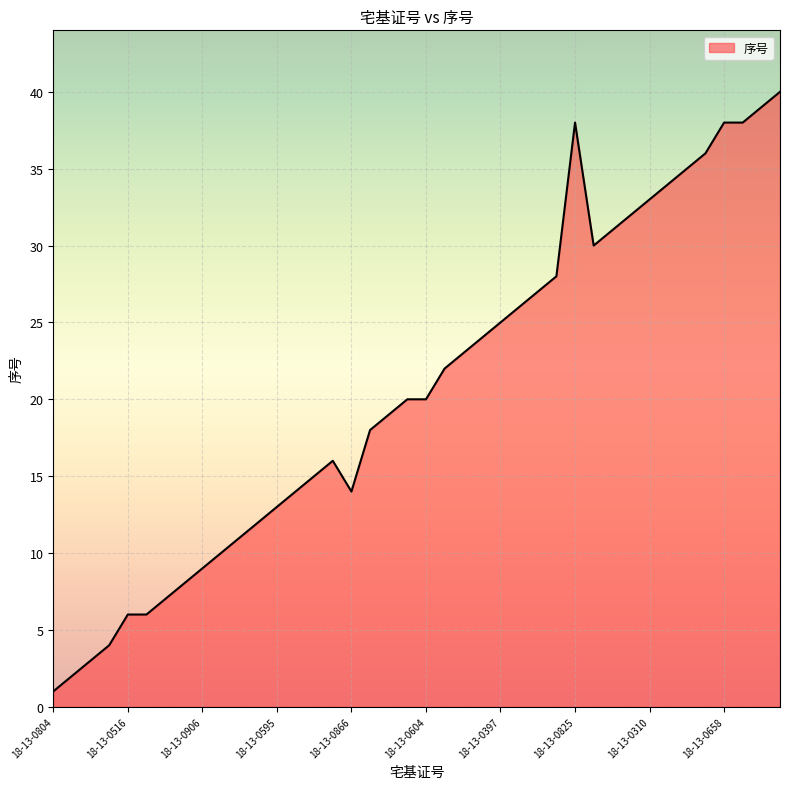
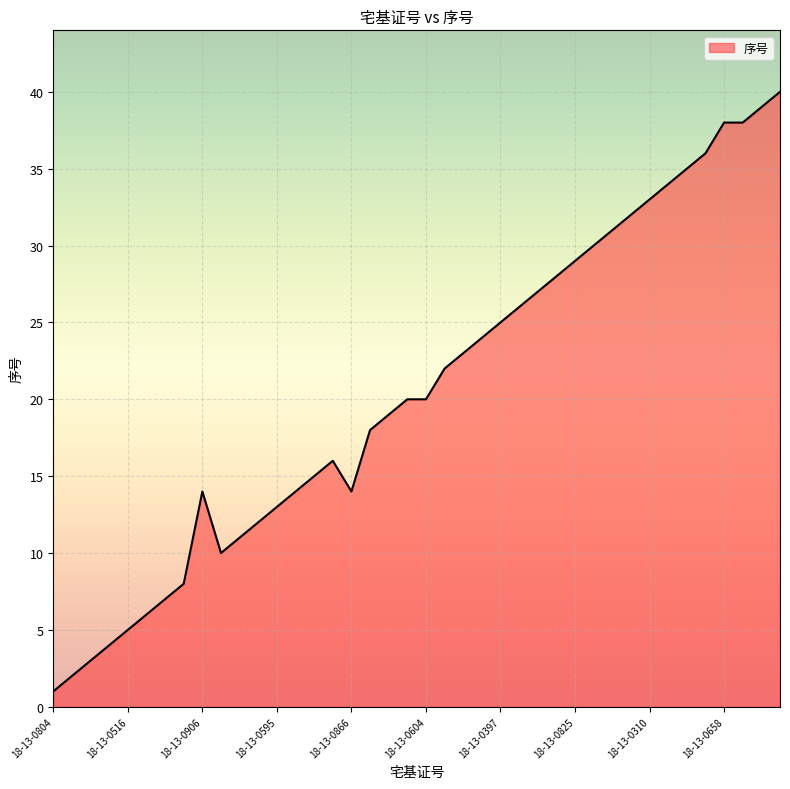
  {
    "18-13-0804": 1,
-   "18-13-0516": 6,
-   "18-13-0906": 9,
+   "18-13-0516": 5,
+   "18-13-0906": 14,
    "18-13-0595": 13,
    "18-13-0866": 14,
    "18-13-0604": 20,
    "18-13-0397": 25,
-   "18-13-0825": 38,
+   "18-13-0825": 29,
    "18-13-0310": 33,
    "18-13-0658": 38
  }
